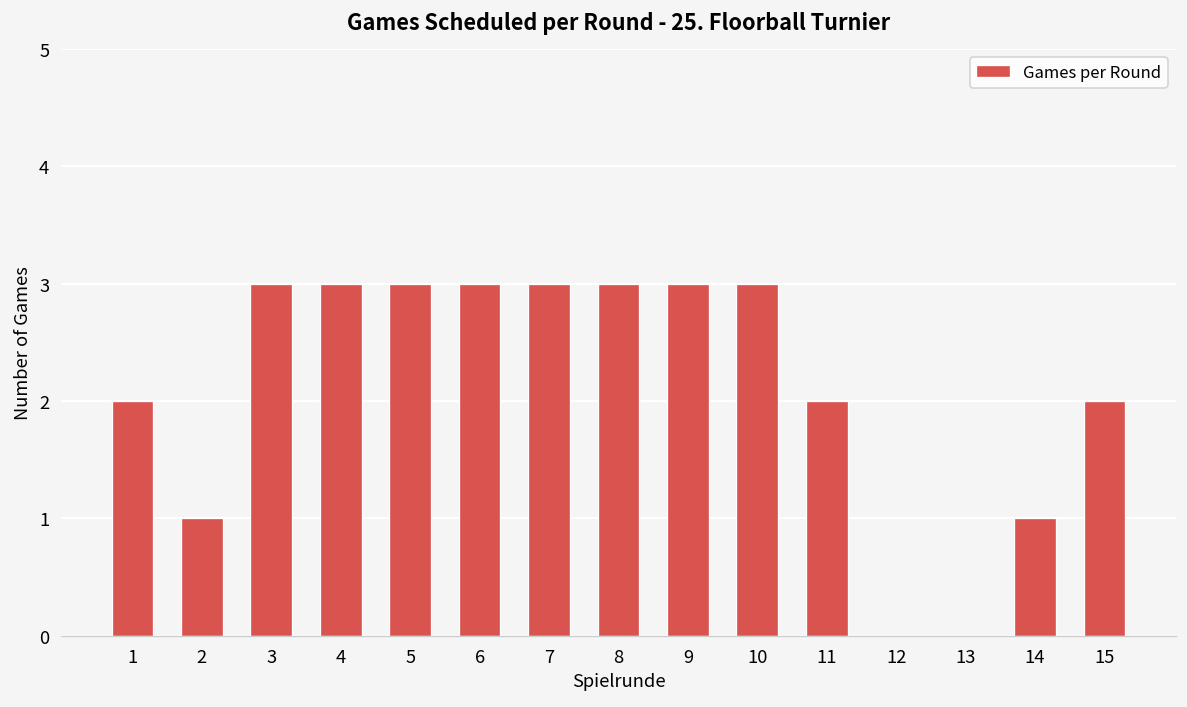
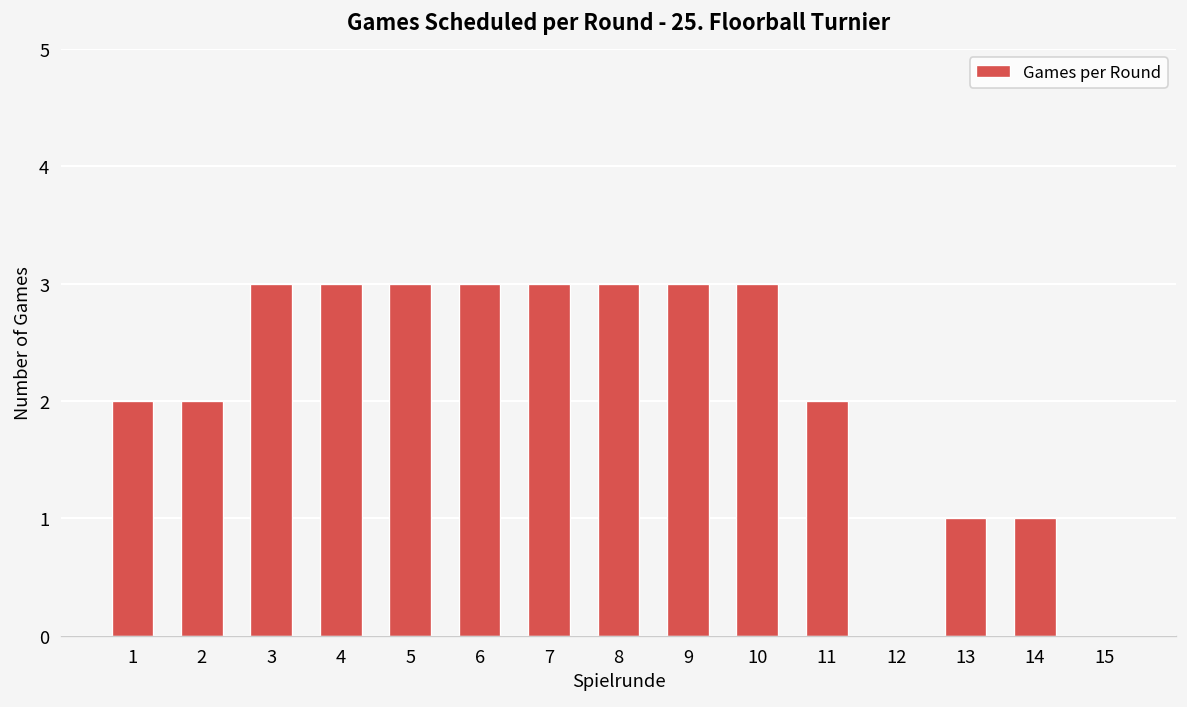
  {
    "1": 2,
-   "2": 1,
+   "2": 2,
    "3": 3,
    "4": 3,
    "5": 3,
    "6": 3,
    "7": 3,
    "8": 3,
    "9": 3,
    "10": 3,
    "11": 2,
    "12": 0,
-   "13": 0,
+   "13": 1,
    "14": 1,
-   "15": 2
+   "15": 0
  }
